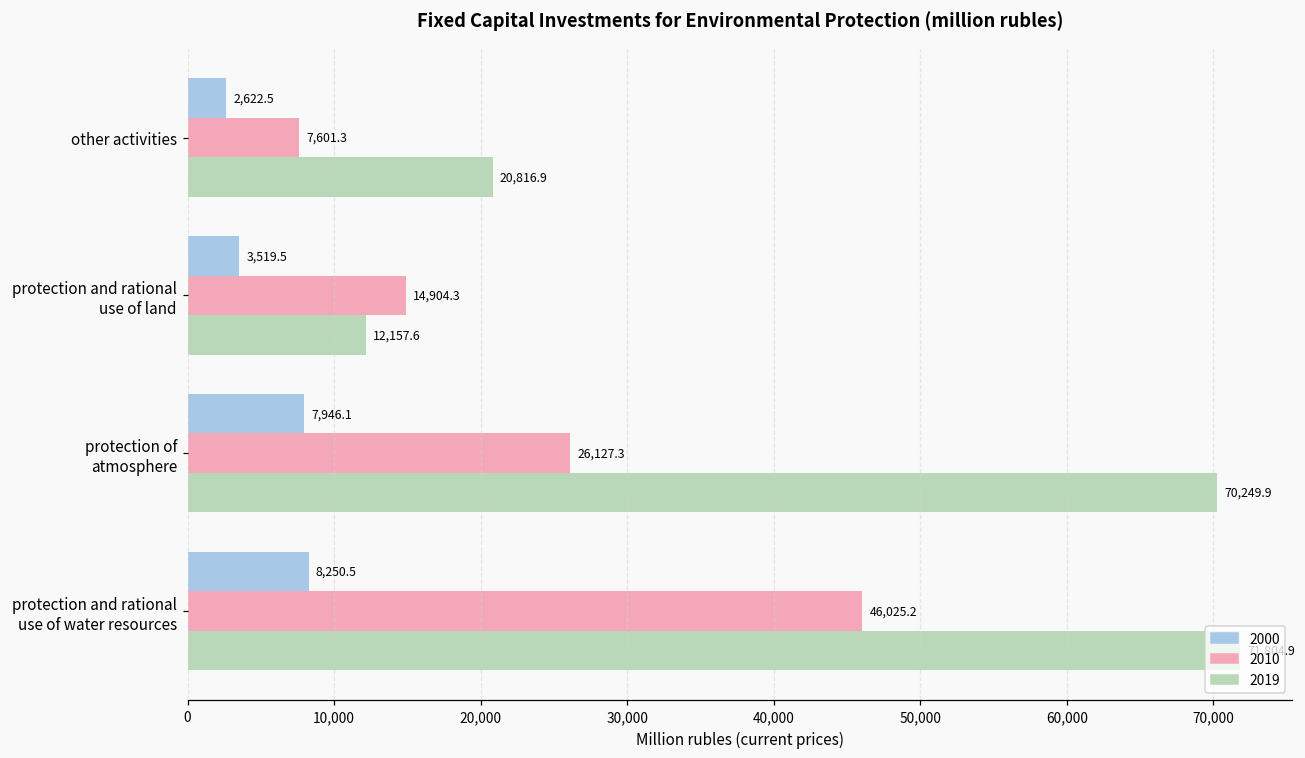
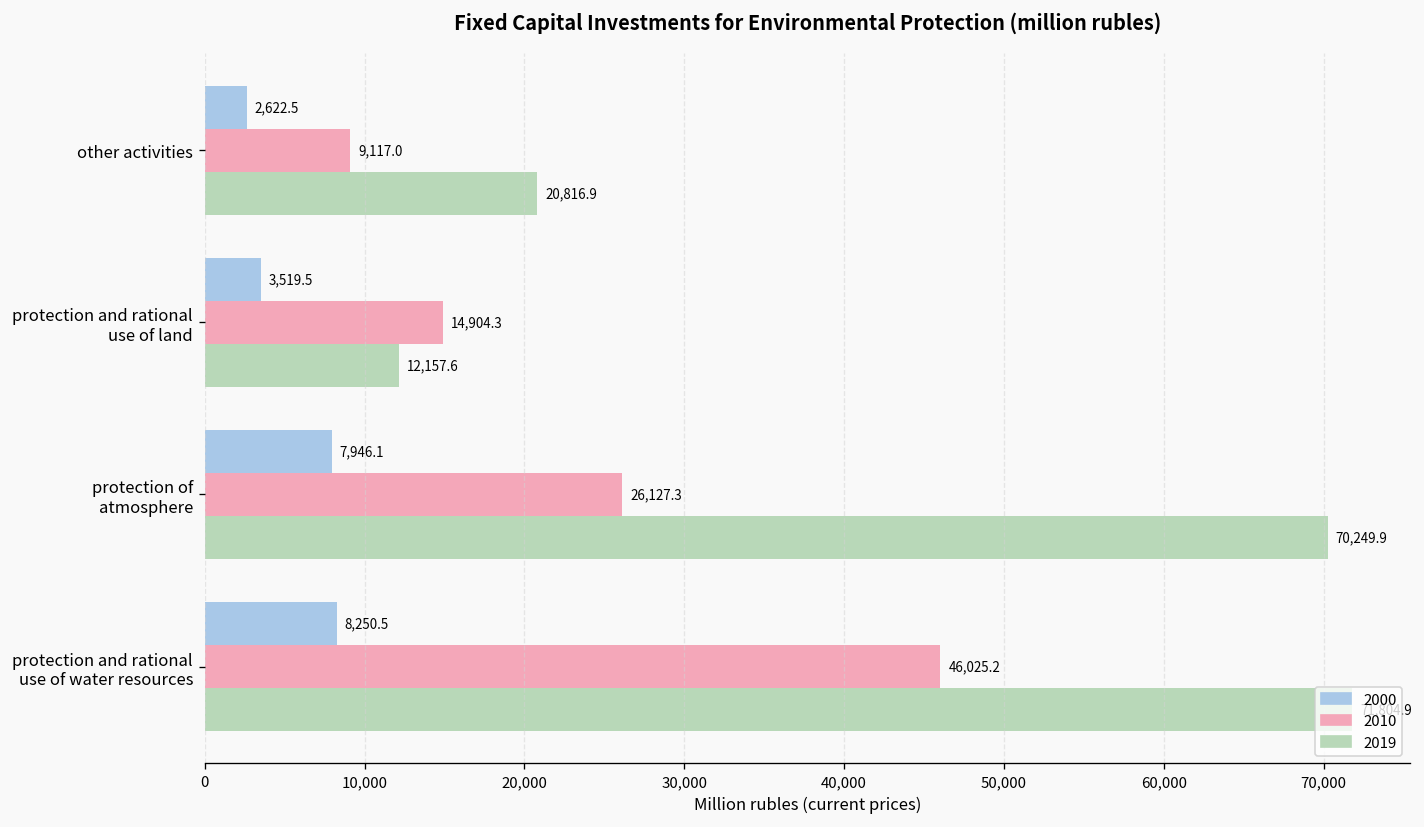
  {
    "2010": {
-     "other activities": "7,601.3",
+     "other activities": "9,117.0",
      "protection and rational use of land": "14,904.3",
      "protection of atmosphere": "26,127.3",
      "protection and rational use of water resources": "46,025.2"
    }
  }
